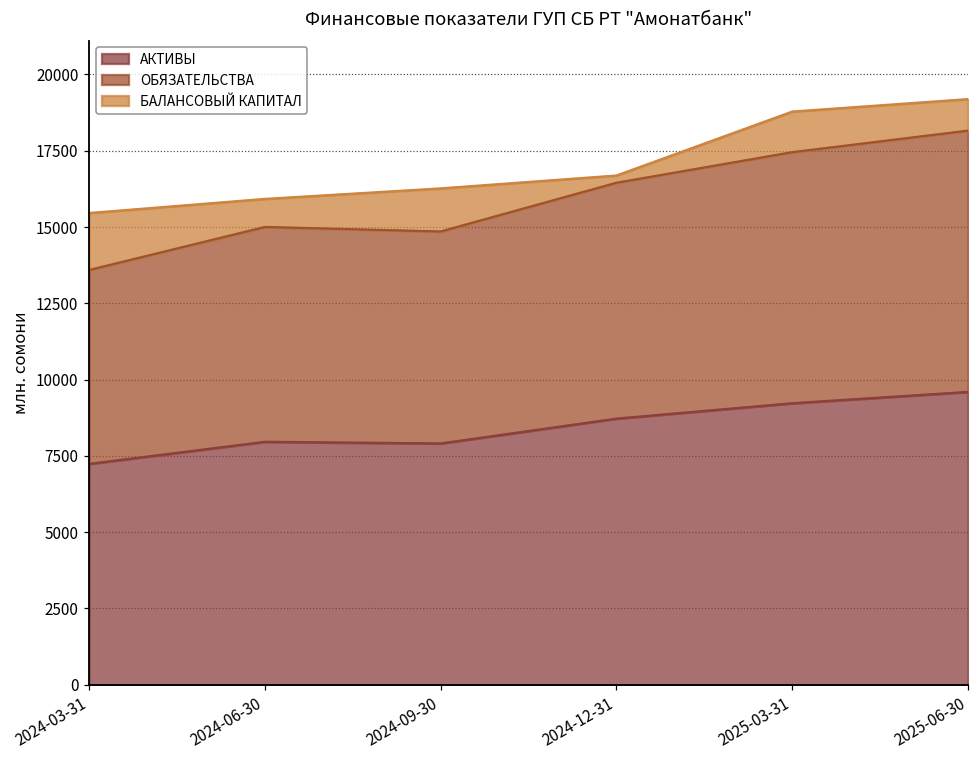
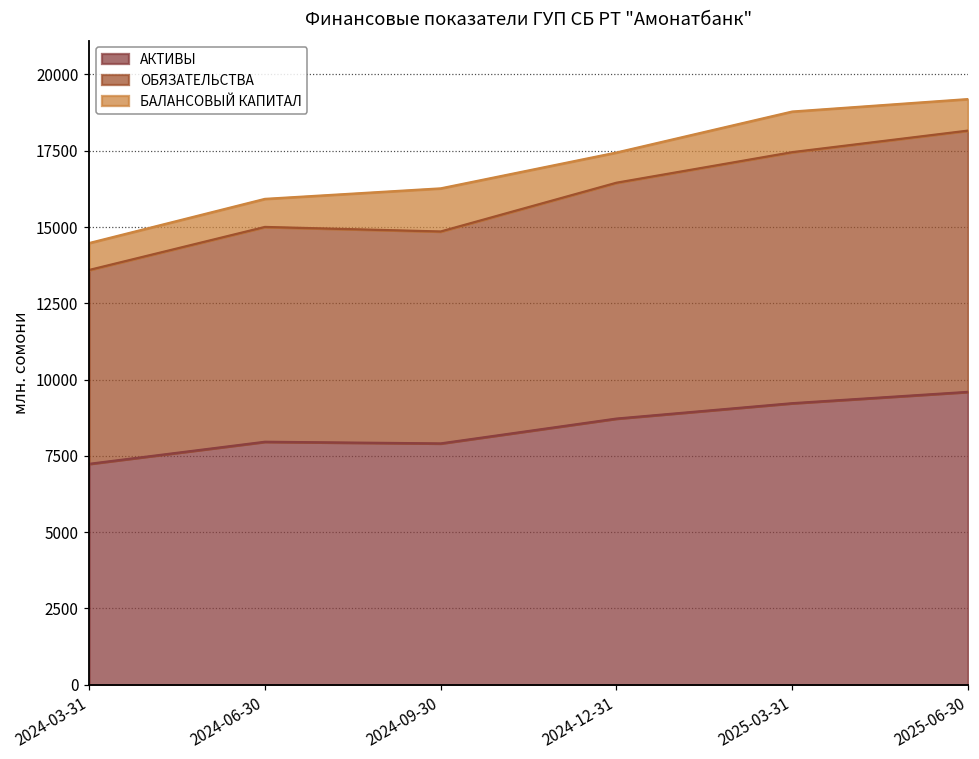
  {
    "БАЛАНСОВЫЙ КАПИТАЛ": {
-     "2024-03-31": 1900,
+     "2024-03-31": 900,
      "2024-06-30": 900,
      "2024-09-30": 1400,
-     "2024-12-31": 200,
+     "2024-12-31": 1000,
      "2025-03-31": 1300,
      "2025-06-30": 1000
    }
  }
